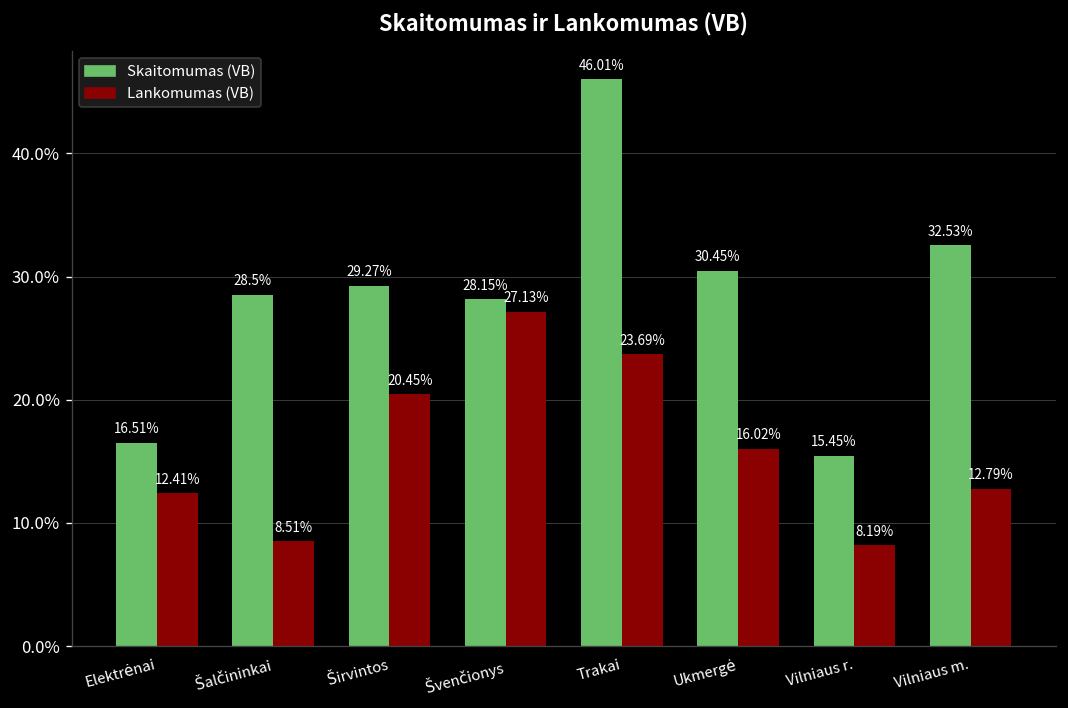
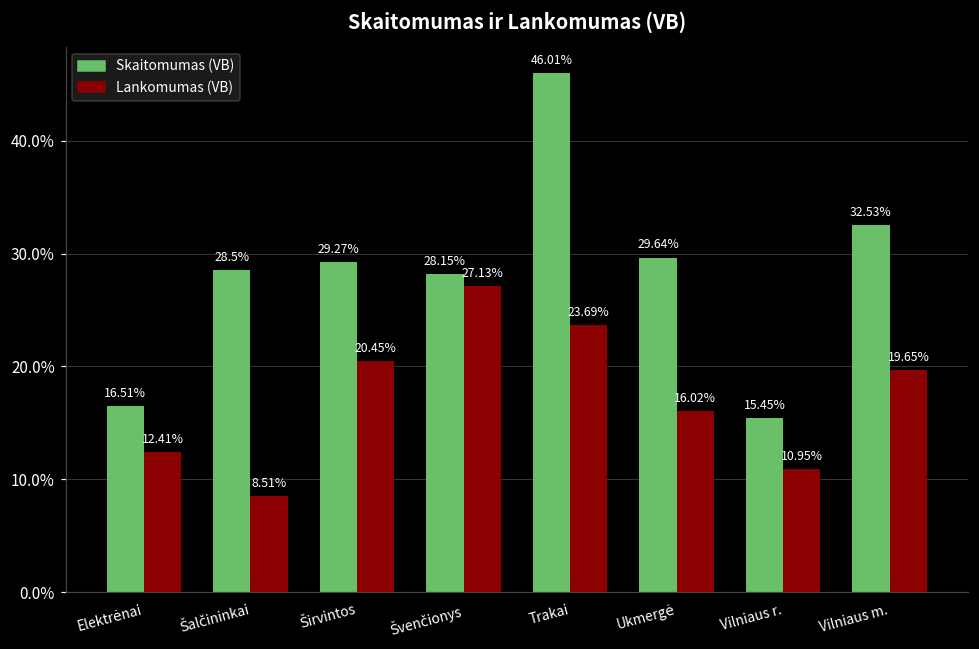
  {
    "Skaitomumas (VB)": {
      "Elektrėnai": "16.51%",
      "Šalčininkai": "28.5%",
      "Širvintos": "29.27%",
      "Švenčionys": "28.15%",
      "Trakai": "46.01%",
-     "Ukmergė": "30.45%",
+     "Ukmergė": "29.64%",
      "Vilniaus r.": "15.45%",
      "Vilniaus m.": "32.53%"
    },
    "Lankomumas (VB)": {
      "Elektrėnai": "12.41%",
      "Šalčininkai": "8.51%",
      "Širvintos": "20.45%",
      "Švenčionys": "27.13%",
      "Trakai": "23.69%",
      "Ukmergė": "16.02%",
-     "Vilniaus r.": "8.19%",
-     "Vilniaus m.": "12.79%"
+     "Vilniaus r.": "10.95%",
+     "Vilniaus m.": "19.65%"
    }
  }
